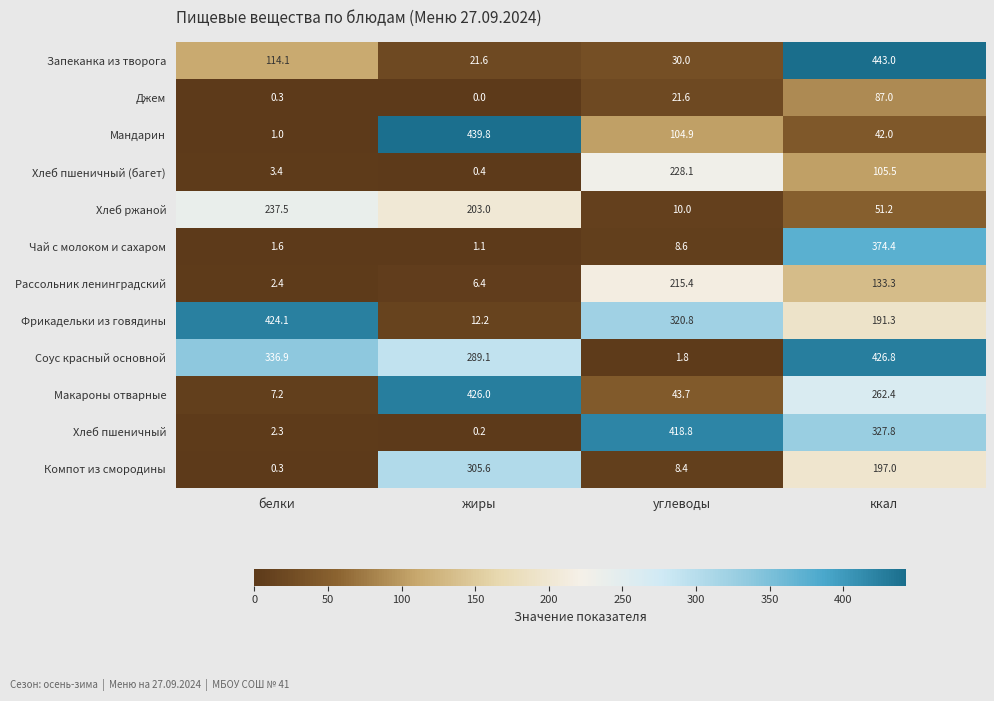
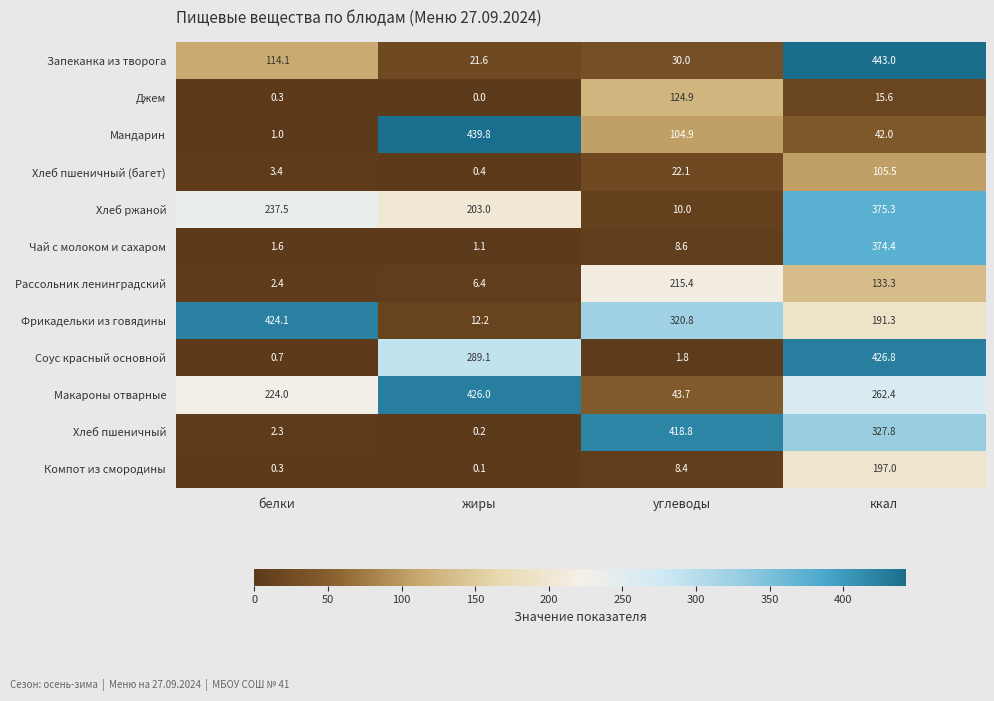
  {
    "Запеканка из творога": {
      "белки": 114.1,
      "жиры": 21.6,
      "углеводы": 30.0,
      "ккал": 443.0
    },
    "Джем": {
      "белки": 0.3,
      "жиры": 0.0,
-     "углеводы": 21.6,
-     "ккал": 87.0
+     "углеводы": 124.9,
+     "ккал": 15.6
    },
    "Мандарин": {
      "белки": 1.0,
      "жиры": 439.8,
      "углеводы": 104.9,
      "ккал": 42.0
    },
    "Хлеб пшеничный (багет)": {
      "белки": 3.4,
      "жиры": 0.4,
-     "углеводы": 228.1,
+     "углеводы": 22.1,
      "ккал": 105.5
    },
    "Хлеб ржаной": {
      "белки": 237.5,
      "жиры": 203.0,
      "углеводы": 10.0,
-     "ккал": 51.2
+     "ккал": 375.3
    },
    "Чай с молоком и сахаром": {
      "белки": 1.6,
      "жиры": 1.1,
      "углеводы": 8.6,
      "ккал": 374.4
    },
    "Рассольник ленинградский": {
      "белки": 2.4,
      "жиры": 6.4,
      "углеводы": 215.4,
      "ккал": 133.3
    },
    "Фрикадельки из говядины": {
      "белки": 424.1,
      "жиры": 12.2,
      "углеводы": 320.8,
      "ккал": 191.3
    },
    "Соус красный основной": {
-     "белки": 336.9,
+     "белки": 0.7,
      "жиры": 289.1,
      "углеводы": 1.8,
      "ккал": 426.8
    },
    "Макароны отварные": {
-     "белки": 7.2,
+     "белки": 224.0,
      "жиры": 426.0,
      "углеводы": 43.7,
      "ккал": 262.4
    },
    "Хлеб пшеничный": {
      "белки": 2.3,
      "жиры": 0.2,
      "углеводы": 418.8,
      "ккал": 327.8
    },
    "Компот из смородины": {
      "белки": 0.3,
-     "жиры": 305.6,
+     "жиры": 0.1,
      "углеводы": 8.4,
      "ккал": 197.0
    }
  }
